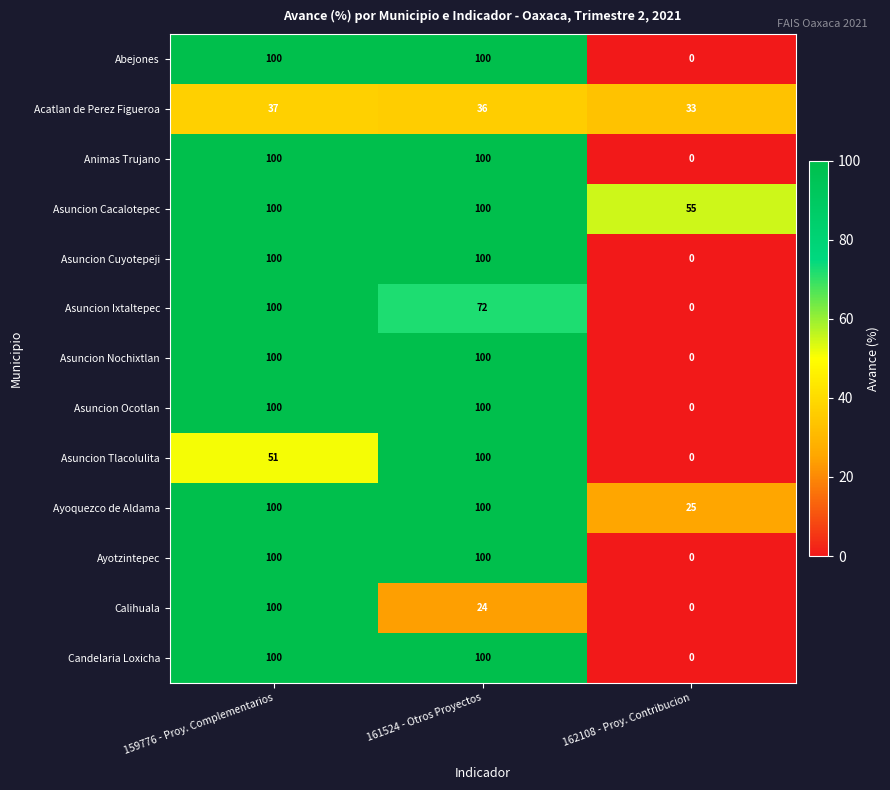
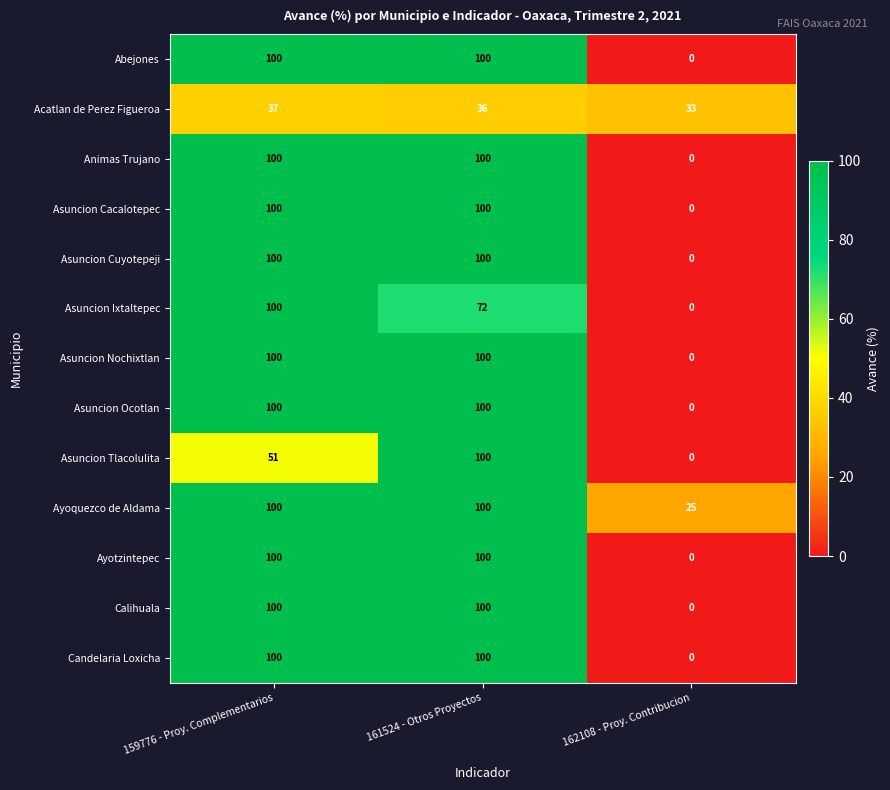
  {
    "Abejones": {
      "159776 - Proy. Complementarios": 100,
      "161524 - Otros Proyectos": 100,
      "162108 - Proy. Contribucion": 0
    },
    "Acatlan de Perez Figueroa": {
      "159776 - Proy. Complementarios": 37,
      "161524 - Otros Proyectos": 36,
      "162108 - Proy. Contribucion": 33
    },
    "Animas Trujano": {
      "159776 - Proy. Complementarios": 100,
      "161524 - Otros Proyectos": 100,
      "162108 - Proy. Contribucion": 0
    },
    "Asuncion Cacalotepec": {
      "159776 - Proy. Complementarios": 100,
      "161524 - Otros Proyectos": 100,
-     "162108 - Proy. Contribucion": 55
+     "162108 - Proy. Contribucion": 0
    },
    "Asuncion Cuyotepeji": {
      "159776 - Proy. Complementarios": 100,
      "161524 - Otros Proyectos": 100,
      "162108 - Proy. Contribucion": 0
    },
    "Asuncion Ixtaltepec": {
      "159776 - Proy. Complementarios": 100,
      "161524 - Otros Proyectos": 72,
      "162108 - Proy. Contribucion": 0
    },
    "Asuncion Nochixtlan": {
      "159776 - Proy. Complementarios": 100,
      "161524 - Otros Proyectos": 100,
      "162108 - Proy. Contribucion": 0
    },
    "Asuncion Ocotlan": {
      "159776 - Proy. Complementarios": 100,
      "161524 - Otros Proyectos": 100,
      "162108 - Proy. Contribucion": 0
    },
    "Asuncion Tlacolulita": {
      "159776 - Proy. Complementarios": 51,
      "161524 - Otros Proyectos": 100,
      "162108 - Proy. Contribucion": 0
    },
    "Ayoquezco de Aldama": {
      "159776 - Proy. Complementarios": 100,
      "161524 - Otros Proyectos": 100,
      "162108 - Proy. Contribucion": 25
    },
    "Ayotzintepec": {
      "159776 - Proy. Complementarios": 100,
      "161524 - Otros Proyectos": 100,
      "162108 - Proy. Contribucion": 0
    },
    "Calihuala": {
      "159776 - Proy. Complementarios": 100,
-     "161524 - Otros Proyectos": 24,
+     "161524 - Otros Proyectos": 100,
      "162108 - Proy. Contribucion": 0
    },
    "Candelaria Loxicha": {
      "159776 - Proy. Complementarios": 100,
      "161524 - Otros Proyectos": 100,
      "162108 - Proy. Contribucion": 0
    }
  }
